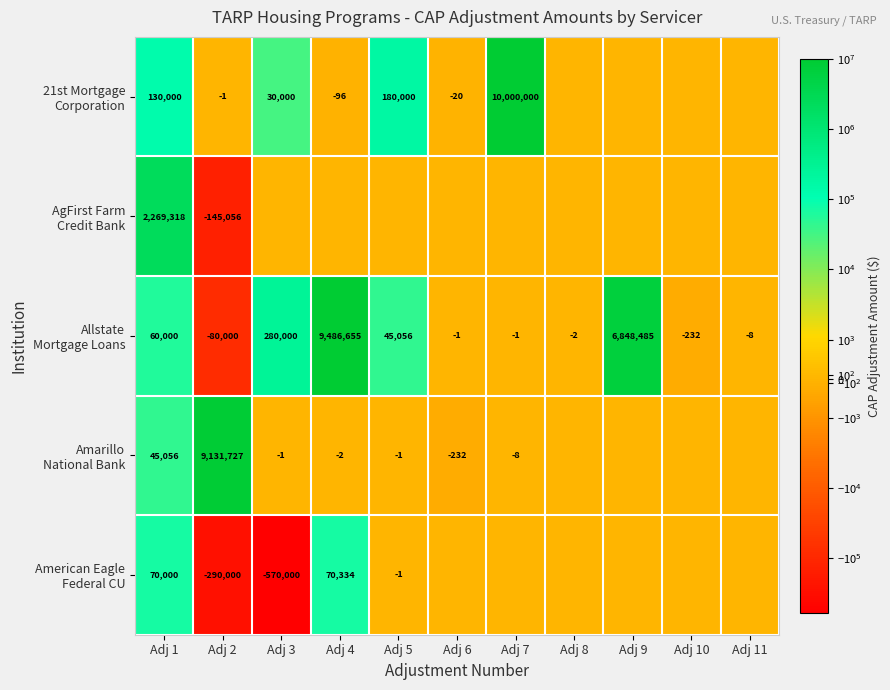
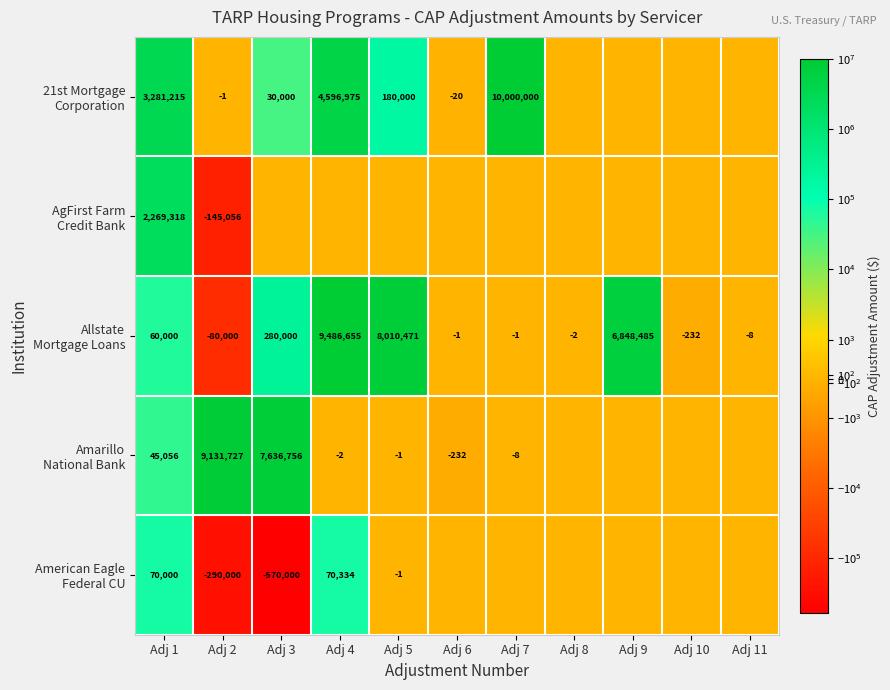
  {
    "21st Mortgage Corporation": {
-     "Adj 1": "130,000",
+     "Adj 1": "3,281,215",
      "Adj 2": "-1",
      "Adj 3": "30,000",
-     "Adj 4": "-96",
+     "Adj 4": "4,596,975",
      "Adj 5": "180,000",
      "Adj 6": "-20",
      "Adj 7": "10,000,000"
    },
    "AgFirst Farm Credit Bank": {
      "Adj 1": "2,269,318",
      "Adj 2": "-145,056"
    },
    "Allstate Mortgage Loans": {
      "Adj 1": "60,000",
      "Adj 2": "-80,000",
      "Adj 3": "280,000",
      "Adj 4": "9,486,655",
-     "Adj 5": "45,056",
+     "Adj 5": "8,010,471",
      "Adj 6": "-1",
      "Adj 7": "-1",
      "Adj 8": "-2",
      "Adj 9": "6,848,485",
      "Adj 10": "-232",
      "Adj 11": "-8"
    },
    "Amarillo National Bank": {
      "Adj 1": "45,056",
      "Adj 2": "9,131,727",
-     "Adj 3": "-1",
+     "Adj 3": "7,636,756",
      "Adj 4": "-2",
      "Adj 5": "-1",
      "Adj 6": "-232",
      "Adj 7": "-8"
    },
    "American Eagle Federal CU": {
      "Adj 1": "70,000",
      "Adj 2": "-290,000",
      "Adj 3": "-570,000",
      "Adj 4": "70,334",
      "Adj 5": "-1"
    }
  }
